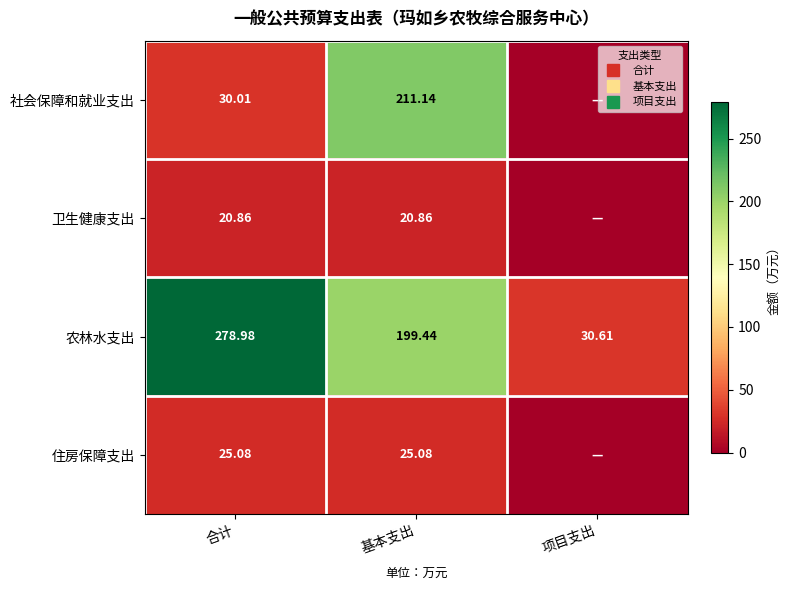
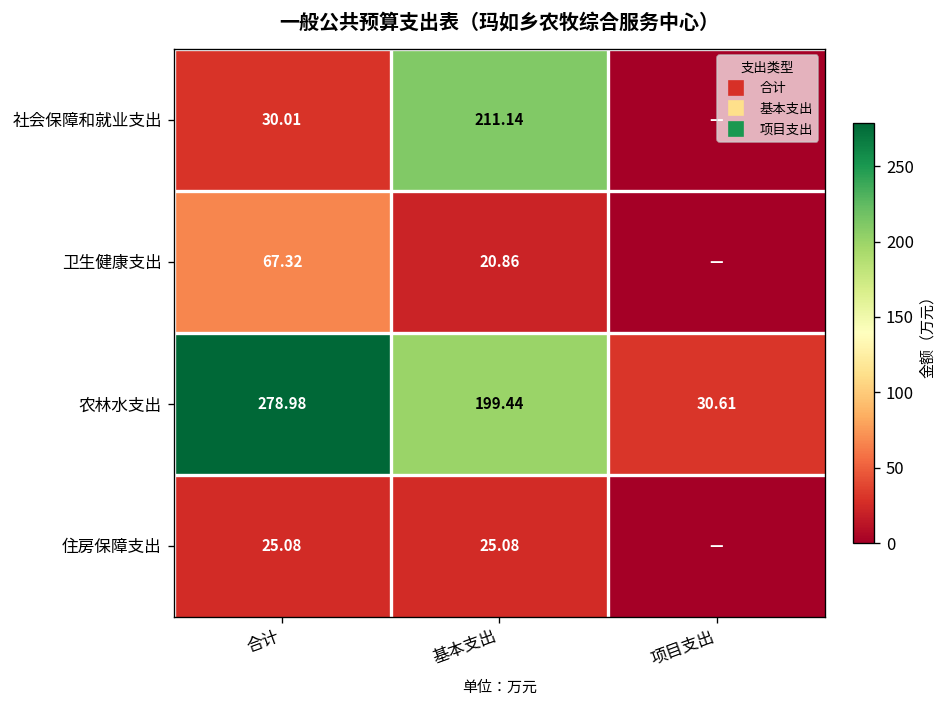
  {
    "社会保障和就业支出": {
      "合计": 30.01,
      "基本支出": 211.14
    },
    "卫生健康支出": {
-     "合计": 20.86,
+     "合计": 67.32,
      "基本支出": 20.86
    },
    "农林水支出": {
      "合计": 278.98,
      "基本支出": 199.44,
      "项目支出": 30.61
    },
    "住房保障支出": {
      "合计": 25.08,
      "基本支出": 25.08
    }
  }
